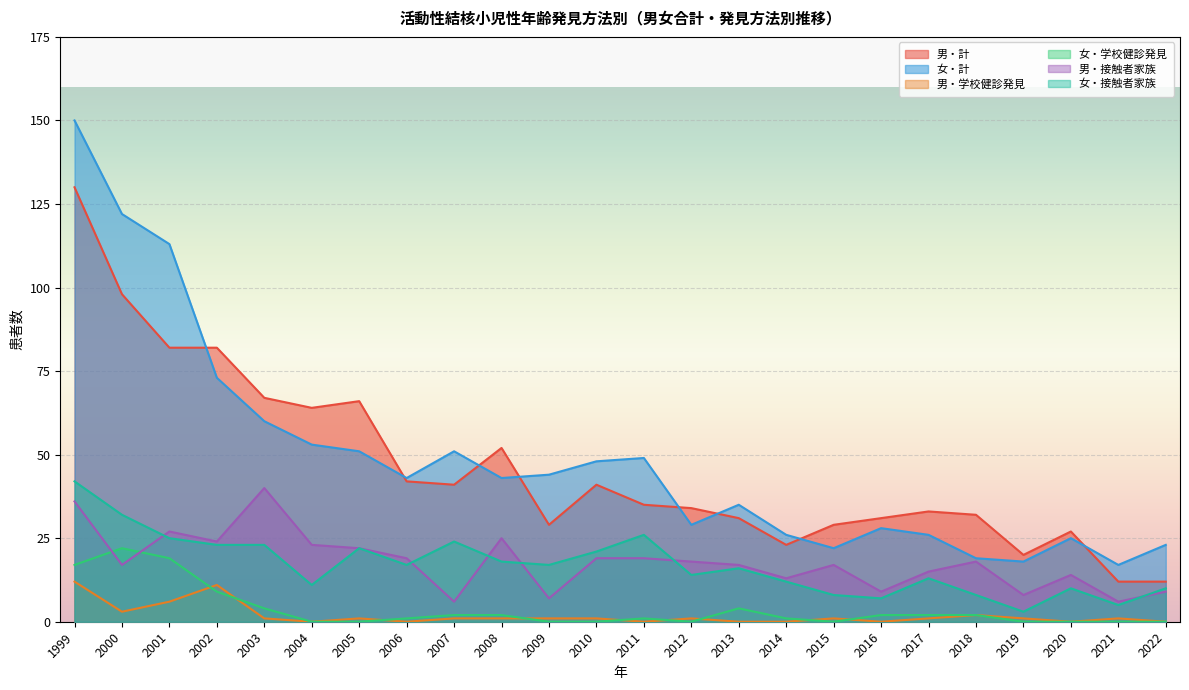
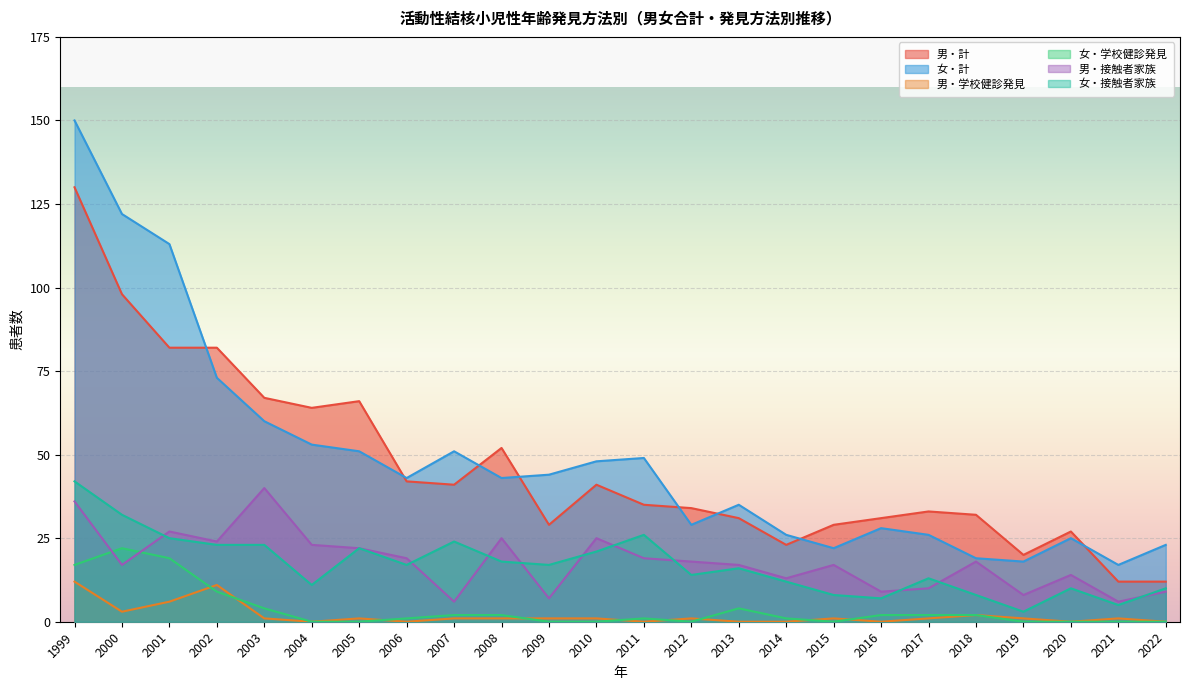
  {
    "男・接触者家族": {
      "1999": 36,
      "2000": 17,
      "2001": 27,
      "2002": 24,
      "2003": 40,
      "2004": 23,
      "2006": 19,
      "2007": 6,
      "2008": 25,
      "2009": 7,
-     "2010": 19,
+     "2010": 25,
      "2011": 19,
      "2012": 18,
      "2013": 17,
      "2014": 13,
      "2015": 17,
      "2016": 9,
-     "2017": 15,
+     "2017": 10,
      "2018": 18,
      "2019": 8,
      "2020": 14,
      "2021": 6,
      "2022": 9
    }
  }
